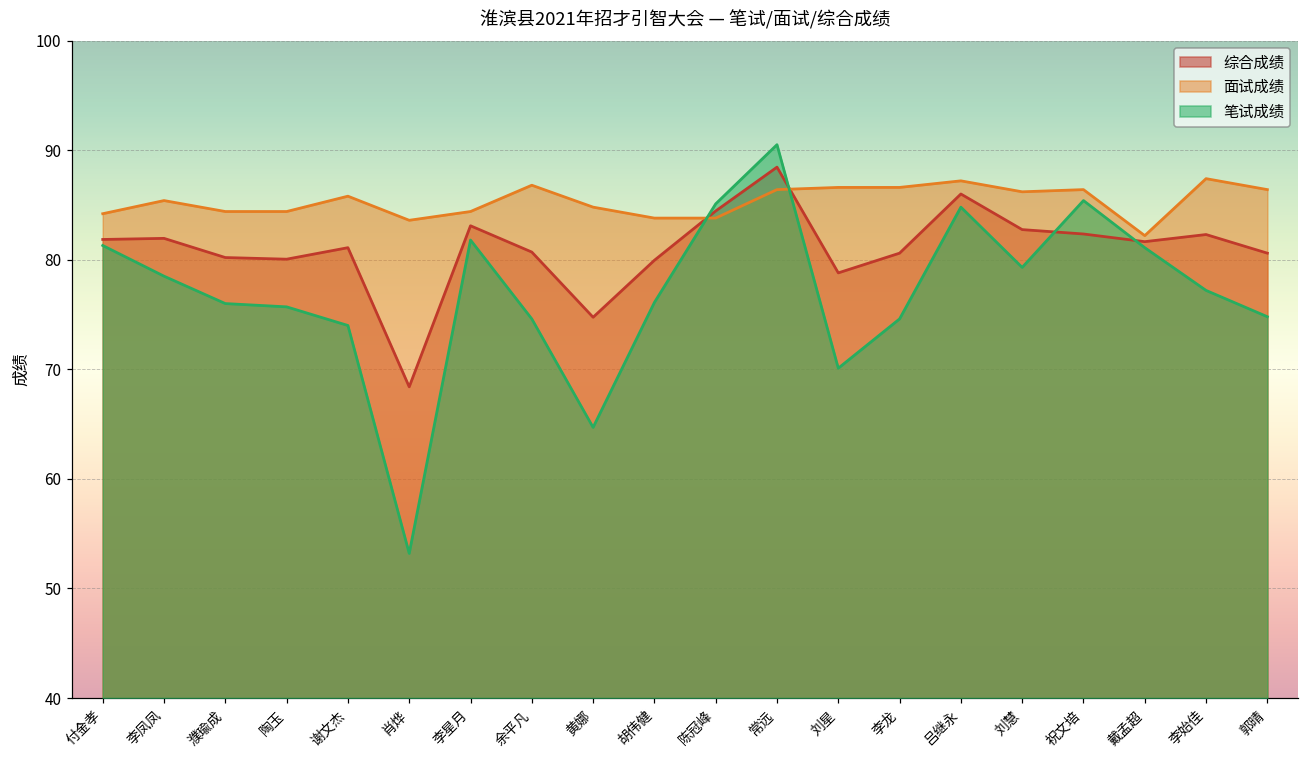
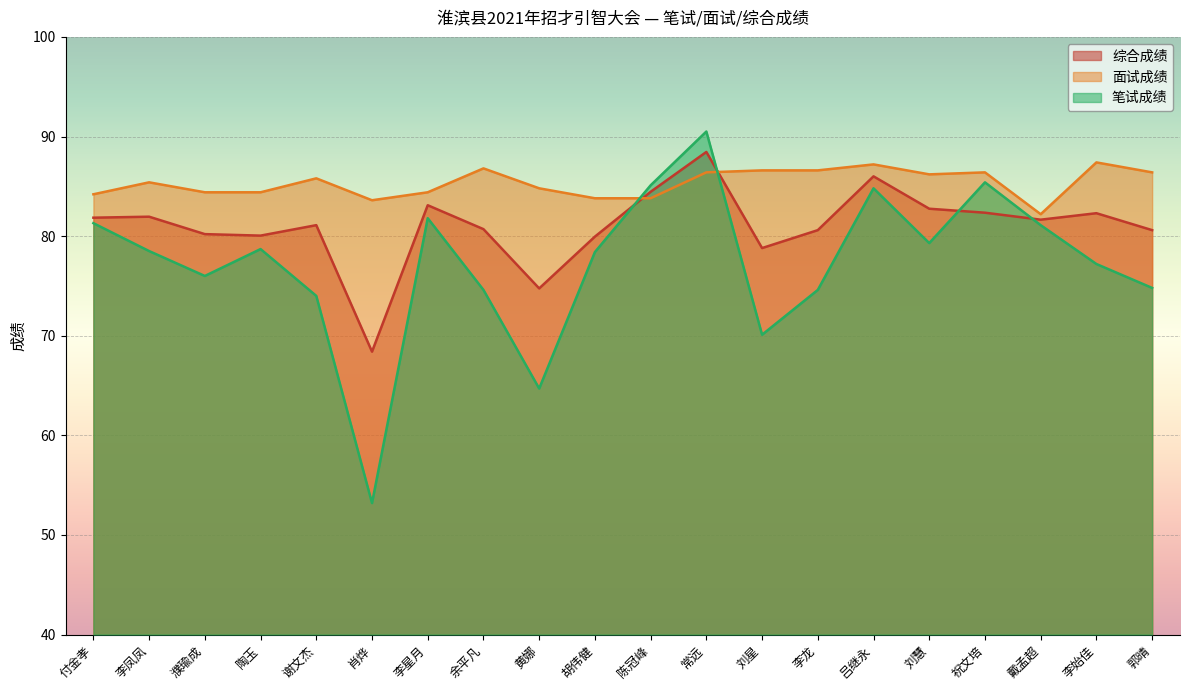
  {
    "笔试成绩": {
      "付金孝": 81,
      "李凤凤": 79,
      "濮瑜成": 76,
-     "陶玉": 76,
+     "陶玉": 79,
      "谢文杰": 74,
      "肖烨": 53,
      "李星月": 82,
      "余平凡": 75,
      "黄娜": 65,
-     "胡伟健": 76,
+     "胡伟健": 78,
      "陈冠峰": 85,
      "常远": 91,
      "刘星": 70,
      "李龙": 75,
      "吕继永": 85,
      "刘慧": 79,
      "祝文培": 85,
      "戴孟超": 81,
      "李始佳": 77,
      "郭晴": 75
    }
  }
